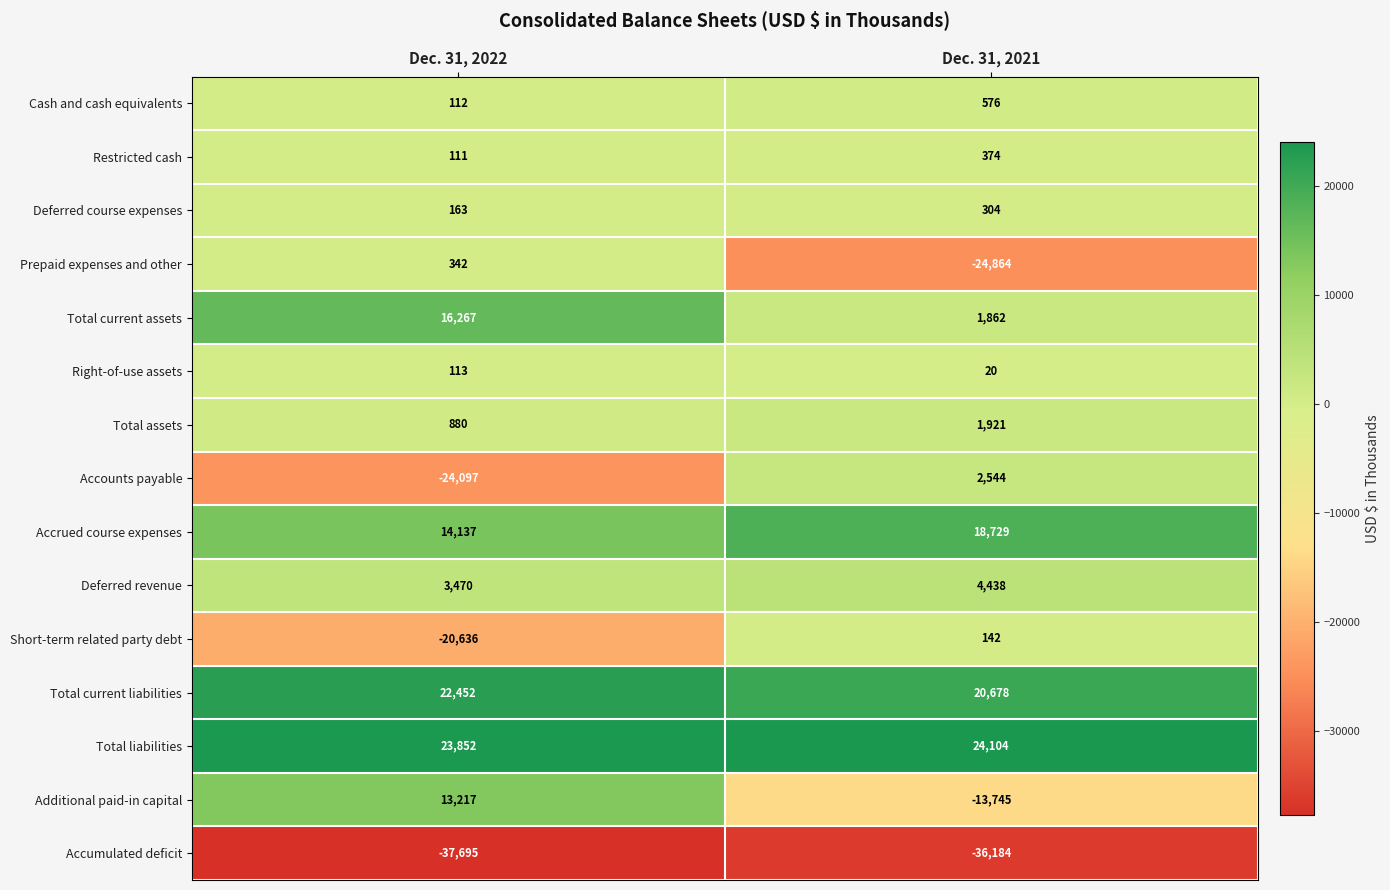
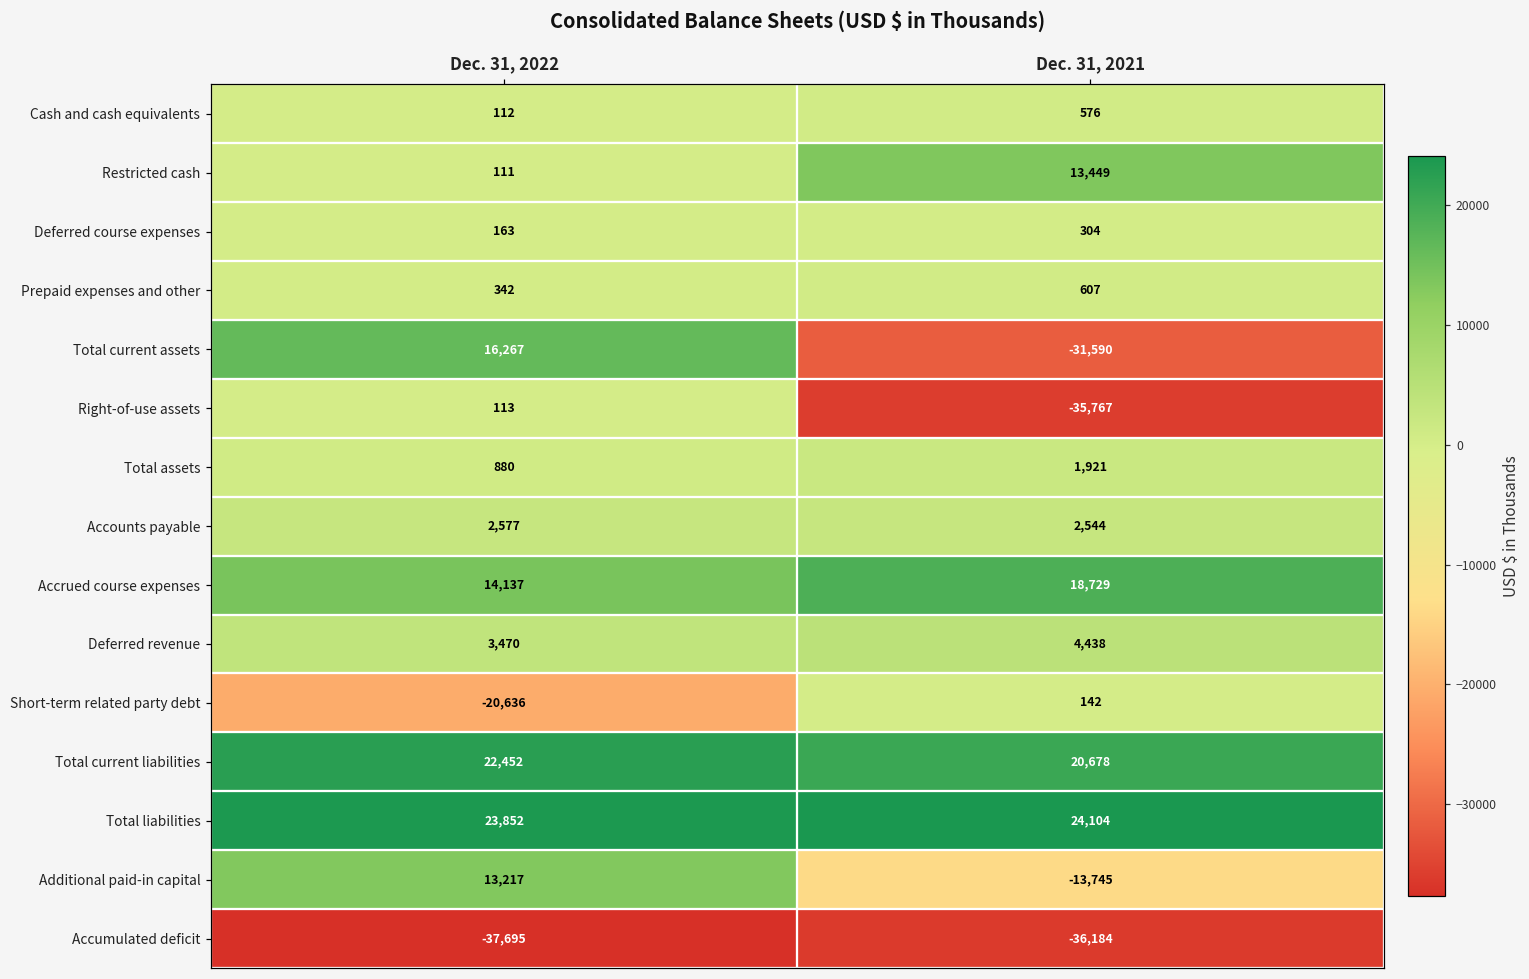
  {
    "Cash and cash equivalents": {
      "Dec. 31, 2022": "112",
      "Dec. 31, 2021": "576"
    },
    "Restricted cash": {
      "Dec. 31, 2022": "111",
-     "Dec. 31, 2021": "374"
+     "Dec. 31, 2021": "13,449"
    },
    "Deferred course expenses": {
      "Dec. 31, 2022": "163",
      "Dec. 31, 2021": "304"
    },
    "Prepaid expenses and other": {
      "Dec. 31, 2022": "342",
-     "Dec. 31, 2021": "-24,864"
+     "Dec. 31, 2021": "607"
    },
    "Total current assets": {
      "Dec. 31, 2022": "16,267",
-     "Dec. 31, 2021": "1,862"
+     "Dec. 31, 2021": "-31,590"
    },
    "Right-of-use assets": {
      "Dec. 31, 2022": "113",
-     "Dec. 31, 2021": "20"
+     "Dec. 31, 2021": "-35,767"
    },
    "Total assets": {
      "Dec. 31, 2022": "880",
      "Dec. 31, 2021": "1,921"
    },
    "Accounts payable": {
-     "Dec. 31, 2022": "-24,097",
+     "Dec. 31, 2022": "2,577",
      "Dec. 31, 2021": "2,544"
    },
    "Accrued course expenses": {
      "Dec. 31, 2022": "14,137",
      "Dec. 31, 2021": "18,729"
    },
    "Deferred revenue": {
      "Dec. 31, 2022": "3,470",
      "Dec. 31, 2021": "4,438"
    },
    "Short-term related party debt": {
      "Dec. 31, 2022": "-20,636",
      "Dec. 31, 2021": "142"
    },
    "Total current liabilities": {
      "Dec. 31, 2022": "22,452",
      "Dec. 31, 2021": "20,678"
    },
    "Total liabilities": {
      "Dec. 31, 2022": "23,852",
      "Dec. 31, 2021": "24,104"
    },
    "Additional paid-in capital": {
      "Dec. 31, 2022": "13,217",
      "Dec. 31, 2021": "-13,745"
    },
    "Accumulated deficit": {
      "Dec. 31, 2022": "-37,695",
      "Dec. 31, 2021": "-36,184"
    }
  }
